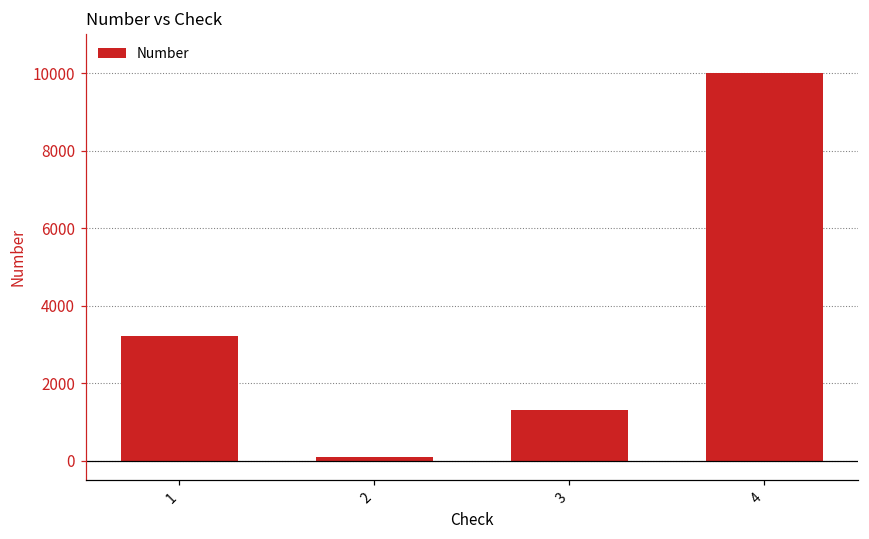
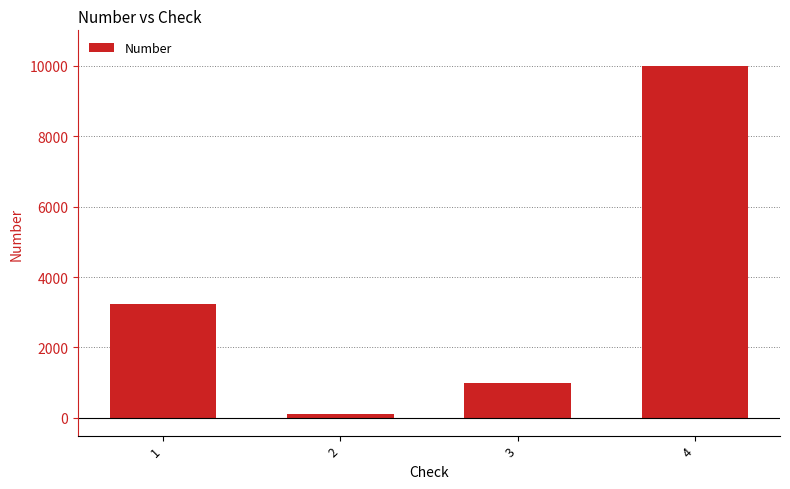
  {
    "1": 3200,
    "2": 100,
-   "3": 1300,
+   "3": 1000,
    "4": 10000
  }
